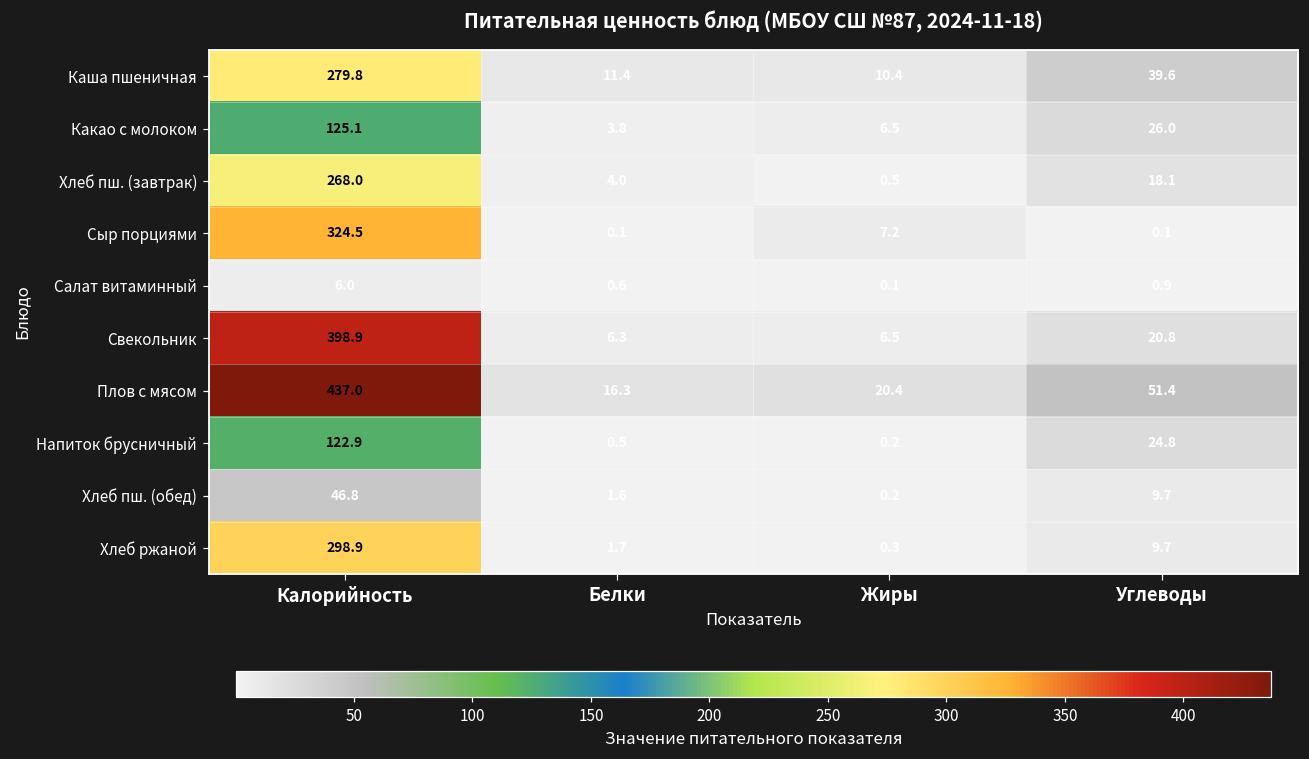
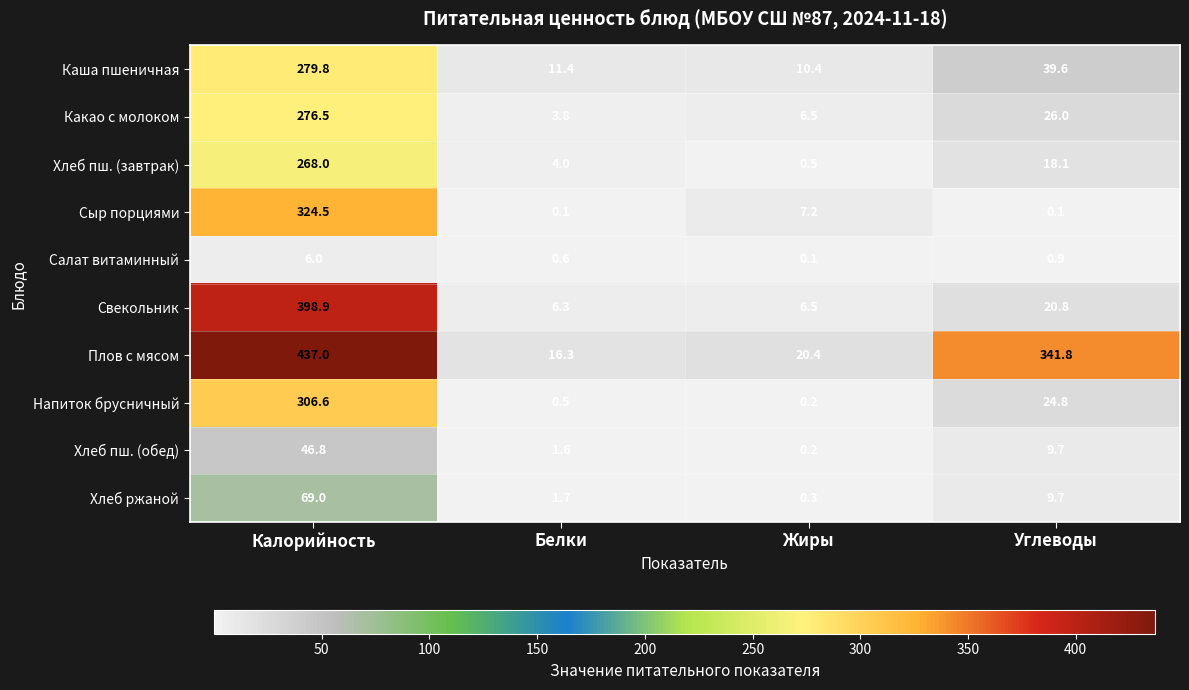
  {
    "Каша пшеничная": {
      "Калорийность": 279.8,
      "Углеводы": 39.6
    },
    "Какао с молоком": {
-     "Калорийность": 125.1
+     "Калорийность": 276.5
    },
    "Хлеб пш. (завтрак)": {
      "Калорийность": 268.0
    },
    "Сыр порциями": {
      "Калорийность": 324.5
    },
    "Свекольник": {
      "Калорийность": 398.9
    },
    "Плов с мясом": {
      "Калорийность": 437.0,
-     "Углеводы": 51.4
+     "Углеводы": 341.8
    },
    "Напиток брусничный": {
-     "Калорийность": 122.9
+     "Калорийность": 306.6
    },
    "Хлеб пш. (обед)": {
      "Калорийность": 46.8
    },
    "Хлеб ржаной": {
-     "Калорийность": 298.9
+     "Калорийность": 69.0
    }
  }
